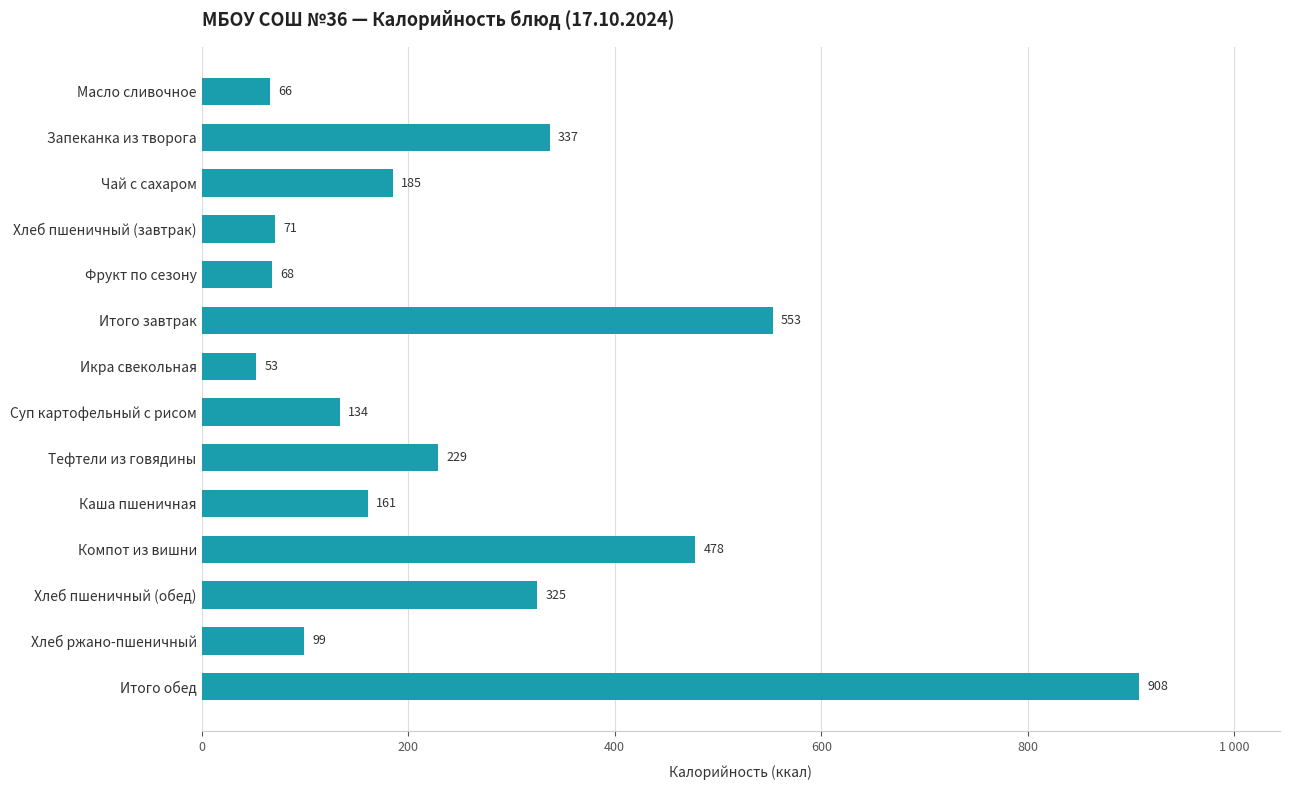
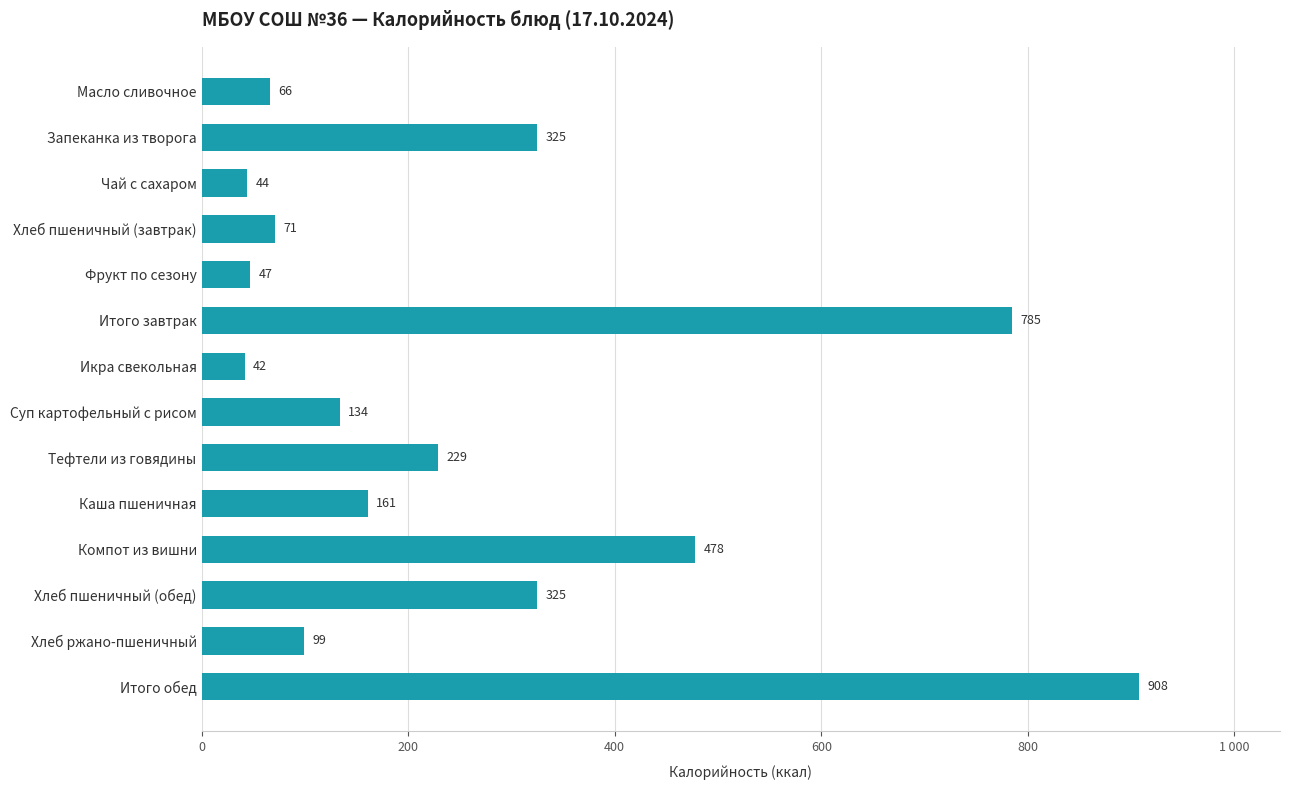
  {
    "Масло сливочное": 66,
-   "Запеканка из творога": 337,
-   "Чай с сахаром": 185,
+   "Запеканка из творога": 325,
+   "Чай с сахаром": 44,
    "Хлеб пшеничный (завтрак)": 71,
-   "Фрукт по сезону": 68,
-   "Итого завтрак": 553,
-   "Икра свекольная": 53,
+   "Фрукт по сезону": 47,
+   "Итого завтрак": 785,
+   "Икра свекольная": 42,
    "Суп картофельный с рисом": 134,
    "Тефтели из говядины": 229,
    "Каша пшеничная": 161,
    "Компот из вишни": 478,
    "Хлеб пшеничный (обед)": 325,
    "Хлеб ржано-пшеничный": 99,
    "Итого обед": 908
  }
